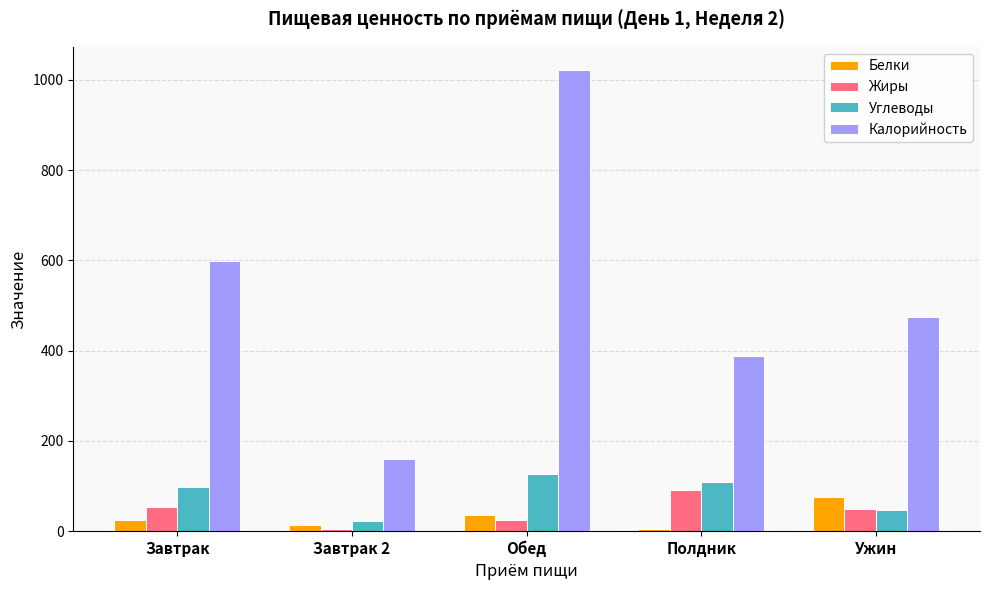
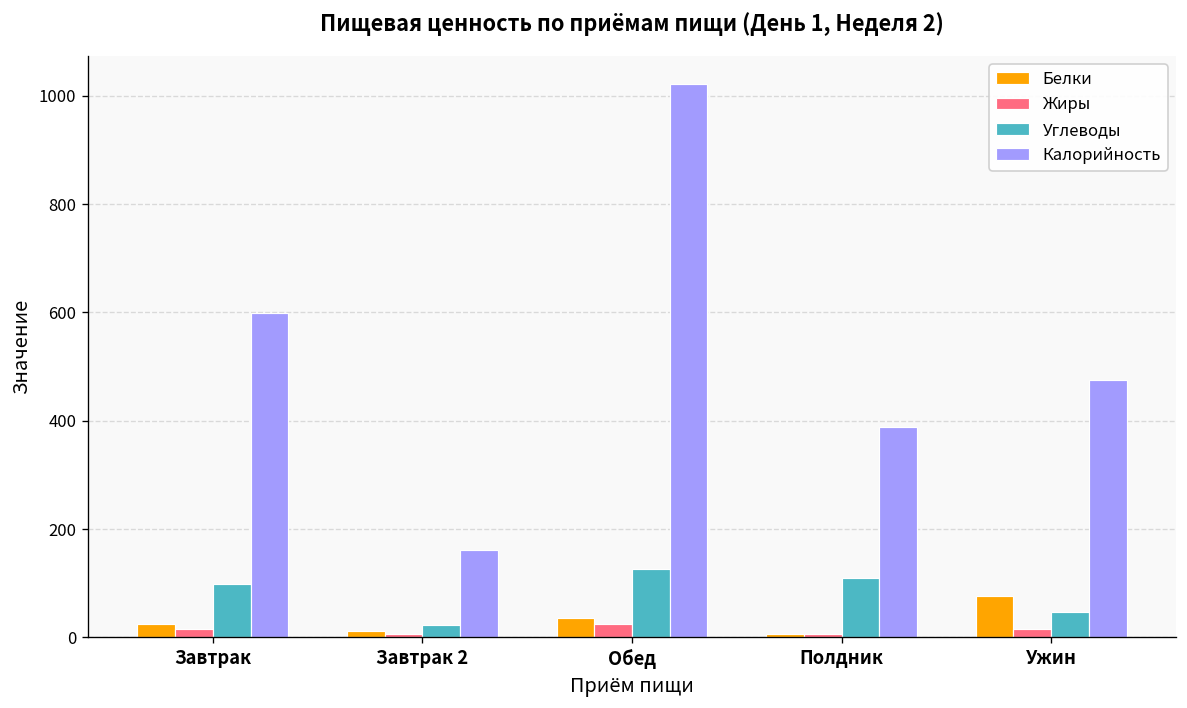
  {
    "Белки": {
      "Завтрак": 30,
      "Завтрак 2": 10,
      "Обед": 40,
      "Полдник": 10,
      "Ужин": 80
    },
    "Жиры": {
-     "Завтрак": 50,
+     "Завтрак": 20,
      "Завтрак 2": 10,
      "Обед": 30,
-     "Полдник": 90,
-     "Ужин": 50
+     "Полдник": 10,
+     "Ужин": 20
    },
    "Углеводы": {
      "Завтрак": 100,
      "Завтрак 2": 20,
      "Обед": 130,
      "Полдник": 110,
      "Ужин": 50
    },
    "Калорийность": {
      "Завтрак": 600,
      "Завтрак 2": 160,
      "Обед": 1020,
      "Полдник": 390,
      "Ужин": 480
    }
  }
